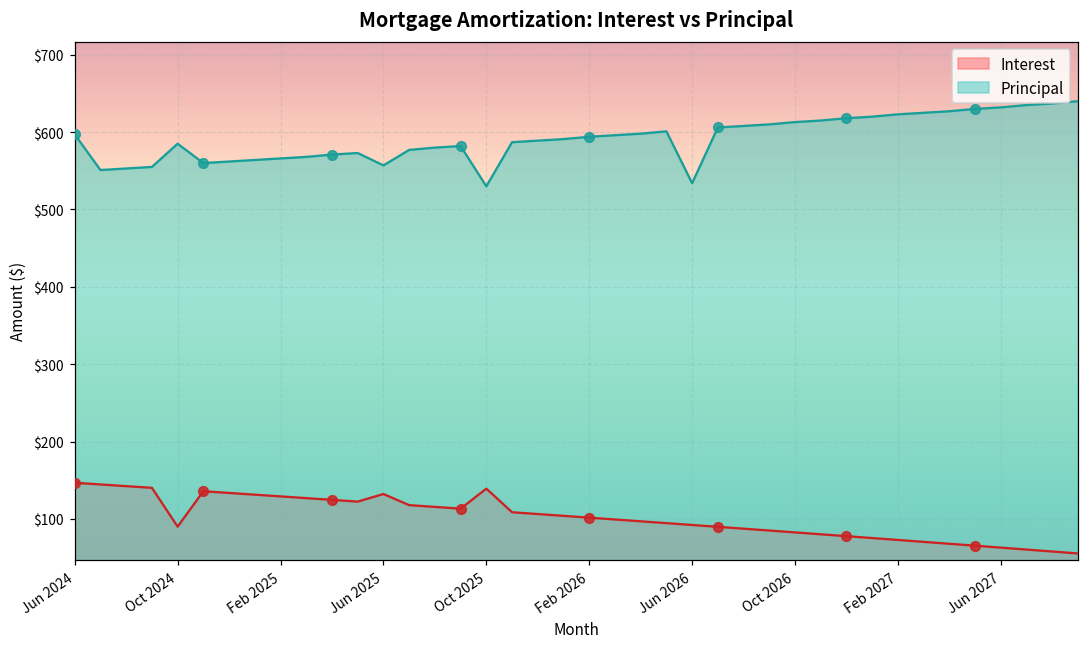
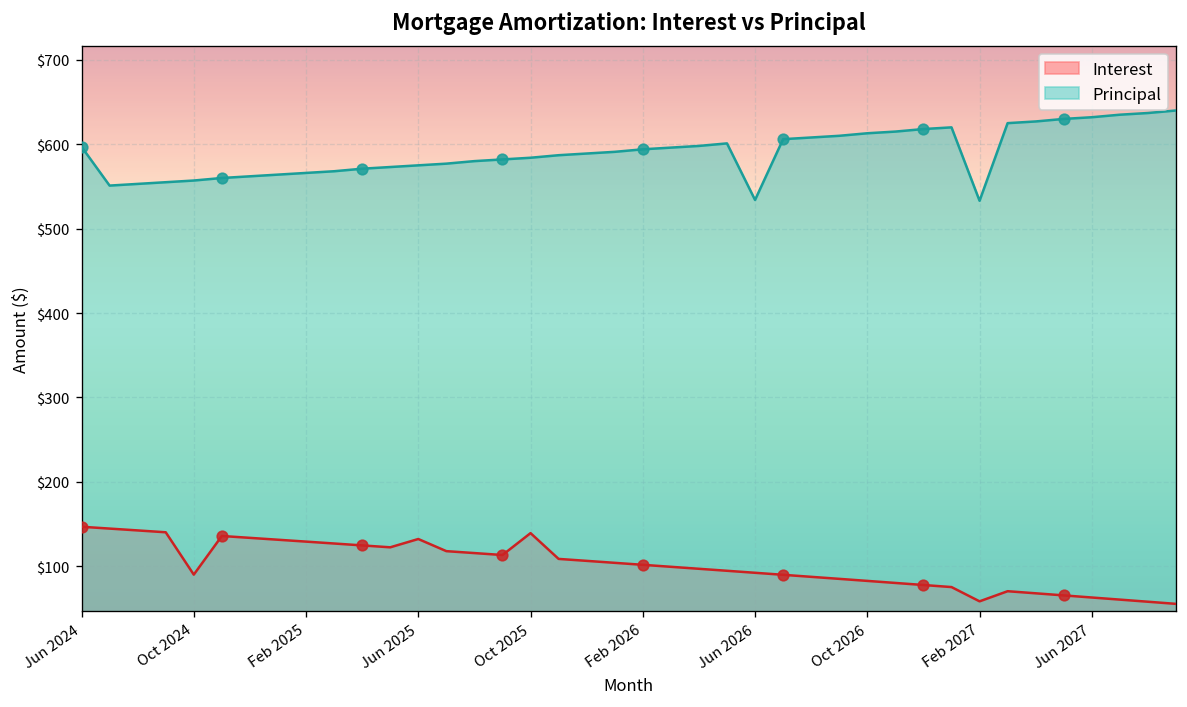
  {
    "Interest": {
      "Oct 2024": "$90",
      "Feb 2025": "$130",
      "Jun 2025": "$130",
      "Oct 2025": "$140",
      "Jun 2026": "$90",
      "Oct 2026": "$80",
-     "Feb 2027": "$70",
+     "Feb 2027": "$60",
      "Jun 2027": "$60"
    },
    "Principal": {
-     "Oct 2024": "$590",
+     "Oct 2024": "$560",
      "Feb 2025": "$570",
-     "Jun 2025": "$560",
-     "Oct 2025": "$530",
+     "Jun 2025": "$580",
+     "Oct 2025": "$580",
      "Jun 2026": "$530",
      "Oct 2026": "$610",
-     "Feb 2027": "$620",
+     "Feb 2027": "$530",
      "Jun 2027": "$630"
    }
  }
